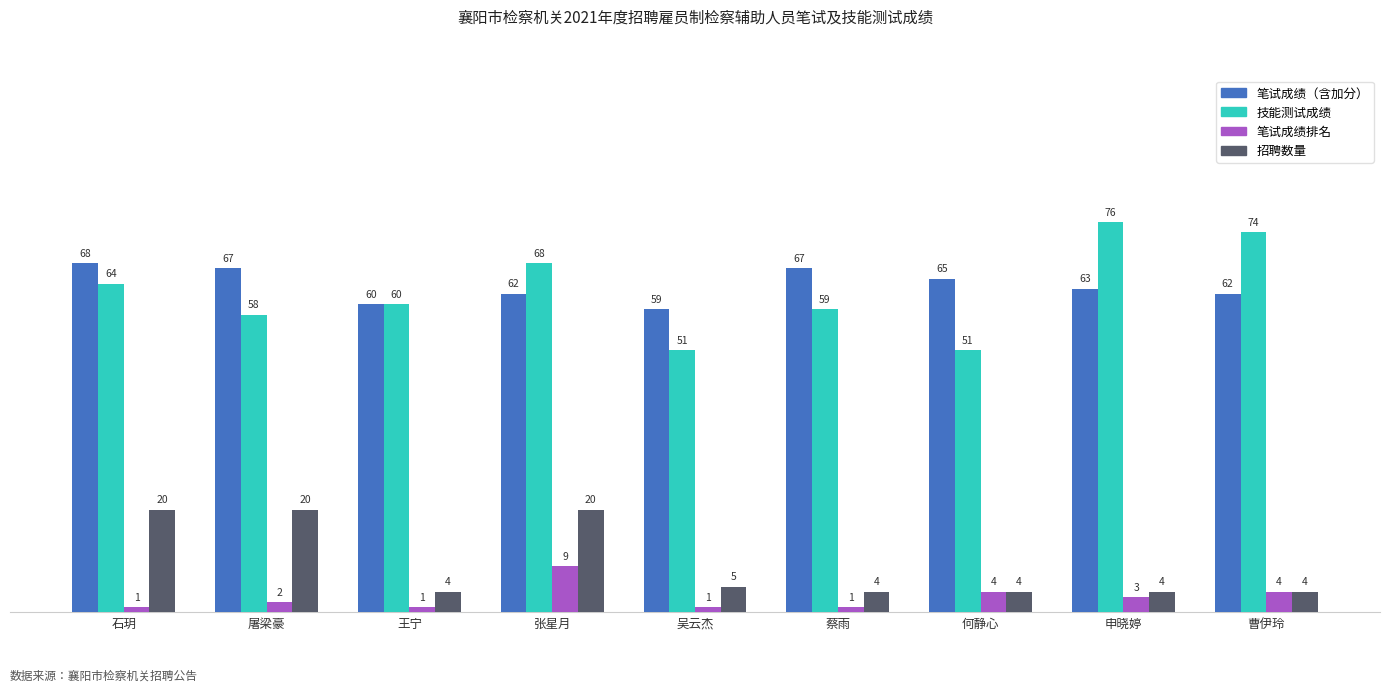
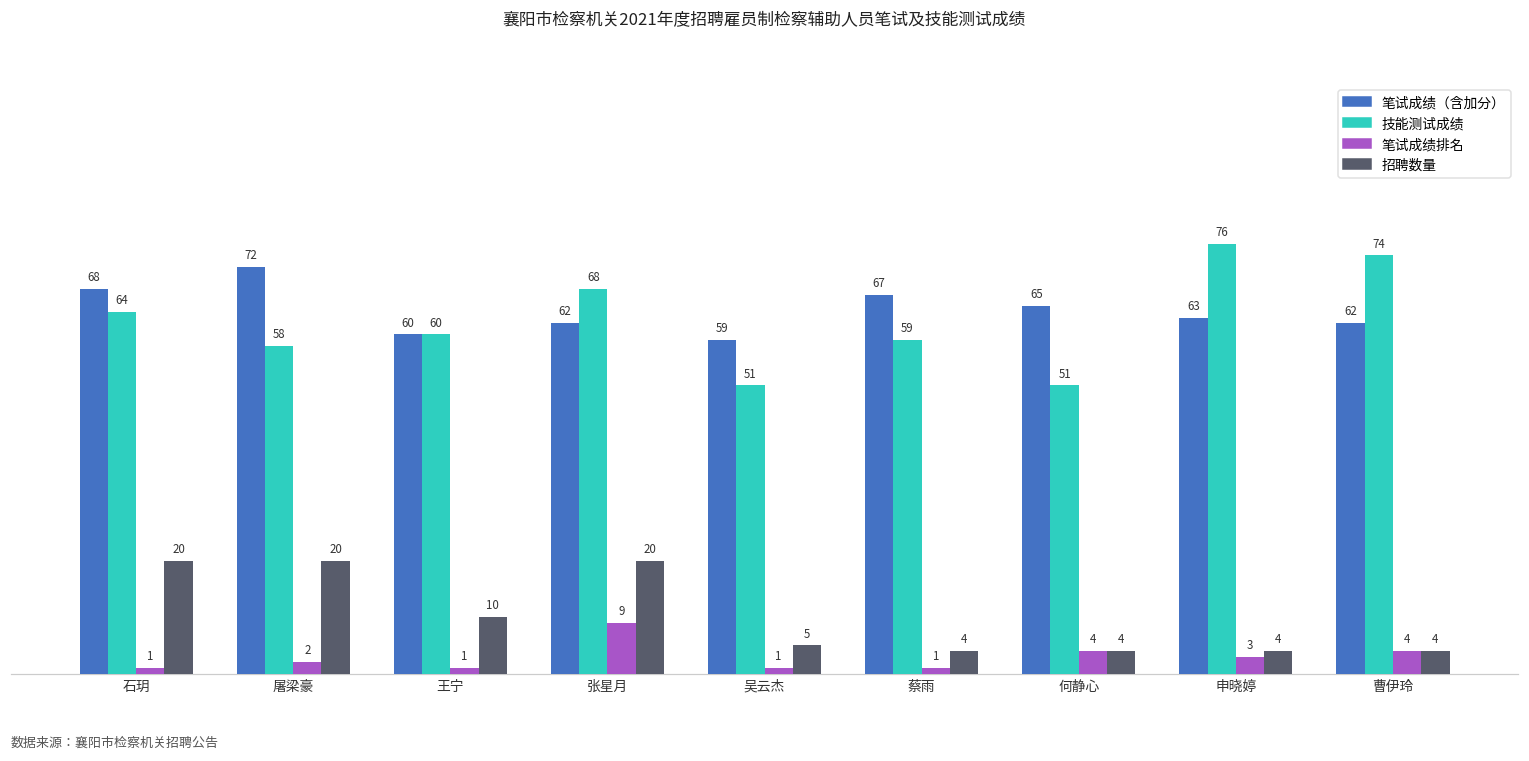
  {
    "笔试成绩（含加分）": {
      "石玥": 68,
-     "屠梁豪": 67,
+     "屠梁豪": 72,
      "王宁": 60,
      "张星月": 62,
      "吴云杰": 59,
      "蔡雨": 67,
      "何静心": 65,
      "申晓婷": 63,
      "曹伊玲": 62
    },
    "技能测试成绩": {
      "石玥": 64,
      "屠梁豪": 58,
      "王宁": 60,
      "张星月": 68,
      "吴云杰": 51,
      "蔡雨": 59,
      "何静心": 51,
      "申晓婷": 76,
      "曹伊玲": 74
    },
    "笔试成绩排名": {
      "石玥": 1,
      "屠梁豪": 2,
      "王宁": 1,
      "张星月": 9,
      "吴云杰": 1,
      "蔡雨": 1,
      "何静心": 4,
      "申晓婷": 3,
      "曹伊玲": 4
    },
    "招聘数量": {
      "石玥": 20,
      "屠梁豪": 20,
-     "王宁": 4,
+     "王宁": 10,
      "张星月": 20,
      "吴云杰": 5,
      "蔡雨": 4,
      "何静心": 4,
      "申晓婷": 4,
      "曹伊玲": 4
    }
  }
